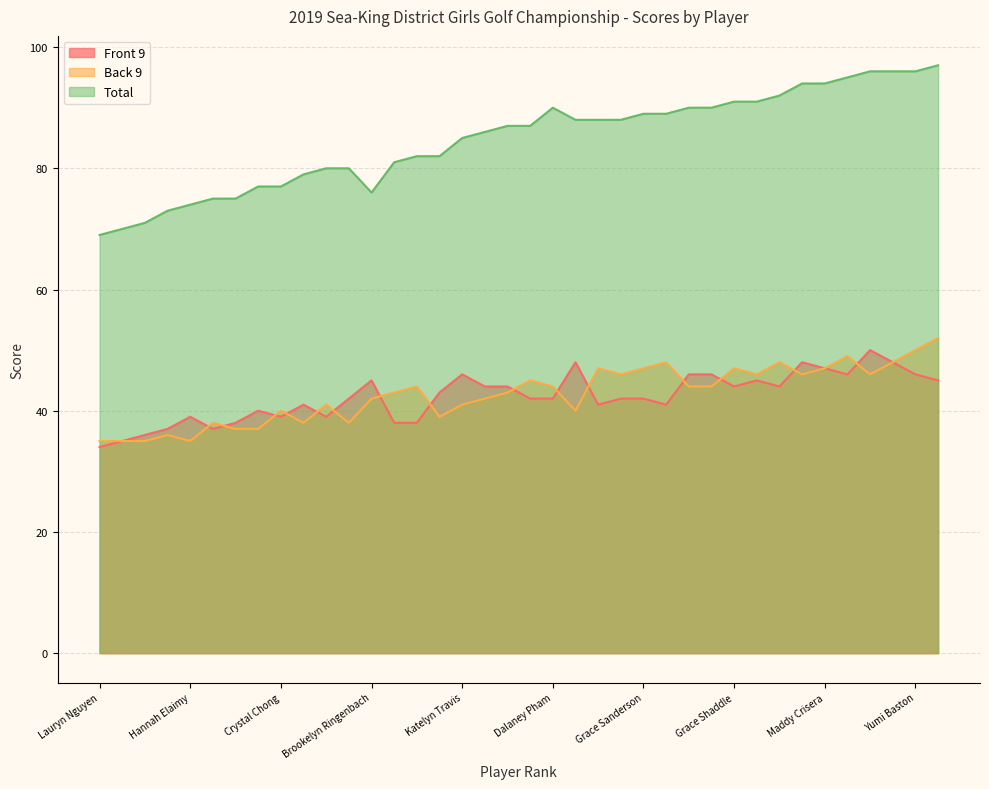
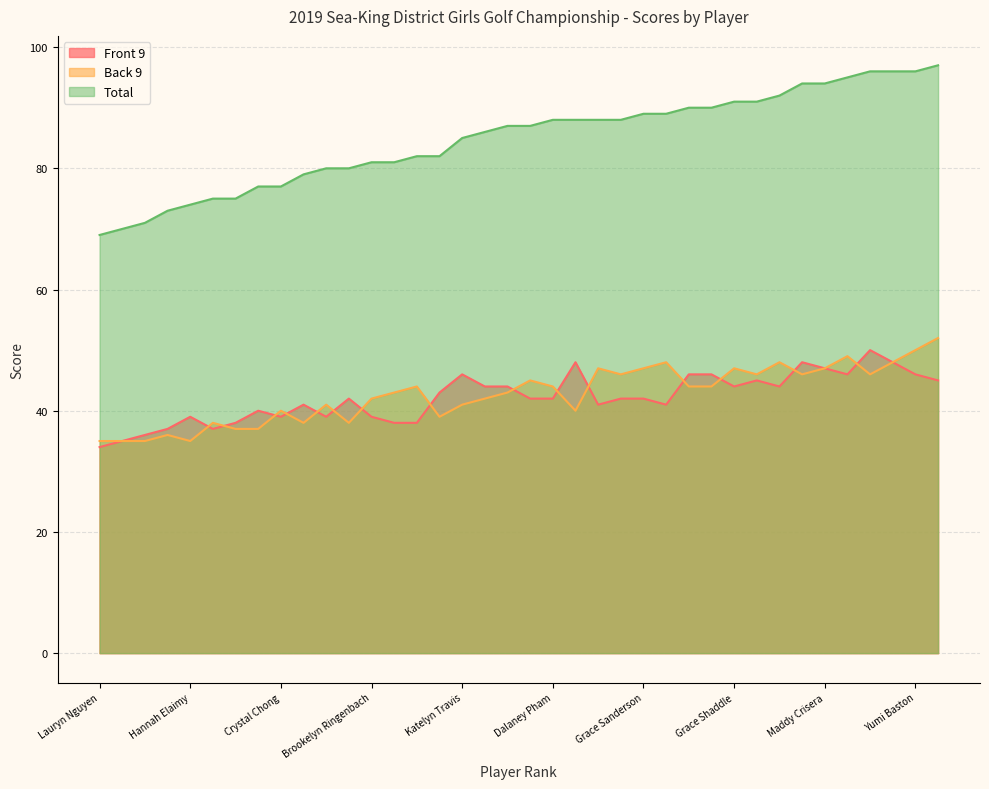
  {
    "Front 9": {
      "Lauryn Nguyen": 34,
      "Hannah Elaimy": 39,
      "Crystal Chong": 39,
-     "Brookelyn Ringenbach": 45,
+     "Brookelyn Ringenbach": 39,
      "Katelyn Travis": 46,
      "Dalaney Pham": 42,
      "Grace Sanderson": 42,
      "Grace Shaddle": 44,
      "Yumi Baston": 46
    },
    "Back 9": {
      "Lauryn Nguyen": 35,
      "Hannah Elaimy": 35,
      "Crystal Chong": 40,
      "Brookelyn Ringenbach": 42,
      "Katelyn Travis": 41,
      "Dalaney Pham": 44,
      "Grace Sanderson": 47,
      "Grace Shaddle": 47,
      "Yumi Baston": 50
    },
    "Total": {
      "Lauryn Nguyen": 69,
      "Hannah Elaimy": 74,
      "Crystal Chong": 77,
-     "Brookelyn Ringenbach": 76,
+     "Brookelyn Ringenbach": 81,
      "Katelyn Travis": 85,
-     "Dalaney Pham": 90,
+     "Dalaney Pham": 88,
      "Grace Sanderson": 89,
      "Grace Shaddle": 91,
      "Maddy Crisera": 94,
      "Yumi Baston": 96
    }
  }
